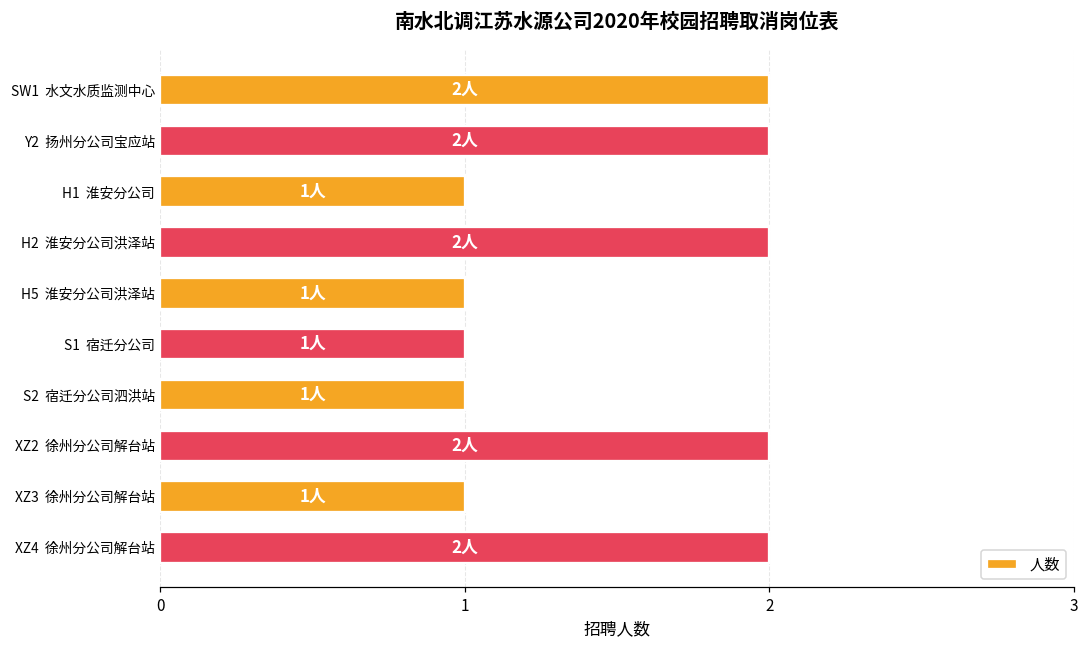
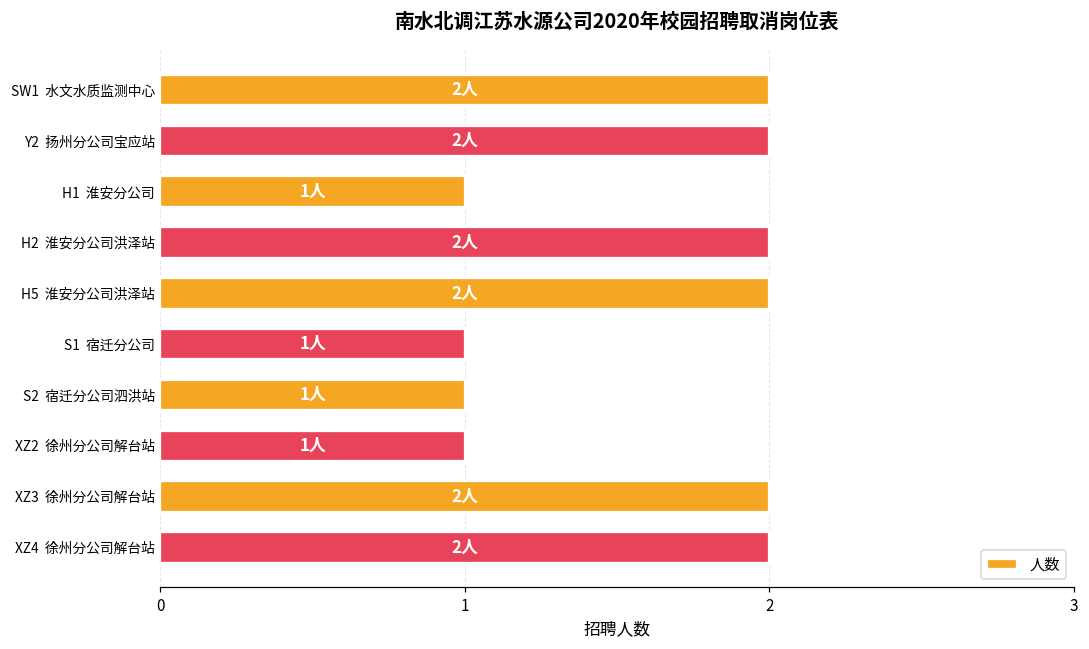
  {
    "SW1 水文水质监测中心": "2人",
    "Y2 扬州分公司宝应站": "2人",
    "H1 淮安分公司": "1人",
    "H2 淮安分公司洪泽站": "2人",
-   "H5 淮安分公司洪泽站": "1人",
+   "H5 淮安分公司洪泽站": "2人",
    "S1 宿迁分公司": "1人",
    "S2 宿迁分公司泗洪站": "1人",
-   "XZ2 徐州分公司解台站": "2人",
-   "XZ3 徐州分公司解台站": "1人",
+   "XZ2 徐州分公司解台站": "1人",
+   "XZ3 徐州分公司解台站": "2人",
    "XZ4 徐州分公司解台站": "2人"
  }
